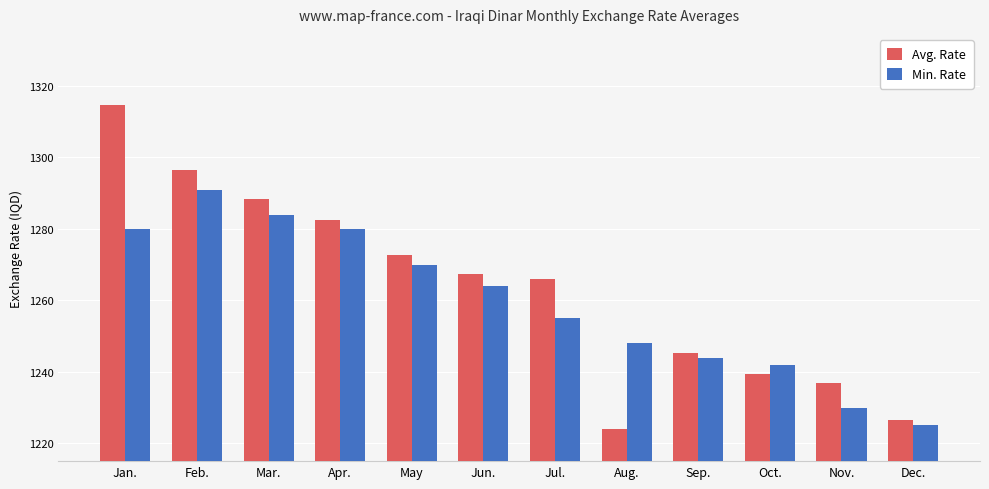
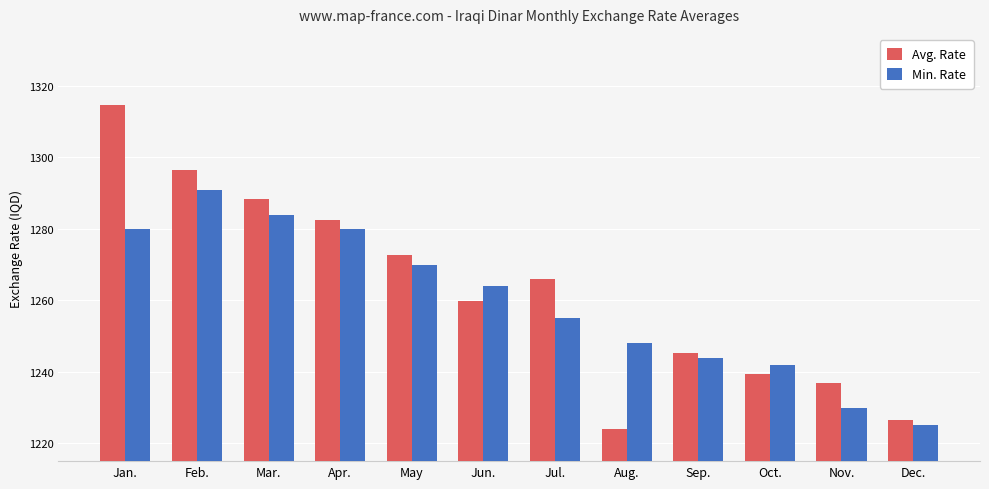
  {
    "Avg. Rate": {
      "Jan.": 1315,
      "Feb.": 1297,
      "Mar.": 1288,
      "Apr.": 1282,
      "May": 1273,
-     "Jun.": 1268,
+     "Jun.": 1260,
      "Jul.": 1266,
      "Aug.": 1224,
      "Sep.": 1245,
      "Oct.": 1240,
      "Nov.": 1237,
      "Dec.": 1227
    },
    "Min. Rate": {
      "Jan.": 1280,
      "Feb.": 1291,
      "Mar.": 1284,
      "Apr.": 1280,
      "May": 1270,
      "Jun.": 1264,
      "Jul.": 1255,
      "Aug.": 1248,
      "Sep.": 1244,
      "Oct.": 1242,
      "Nov.": 1230,
      "Dec.": 1225
    }
  }
